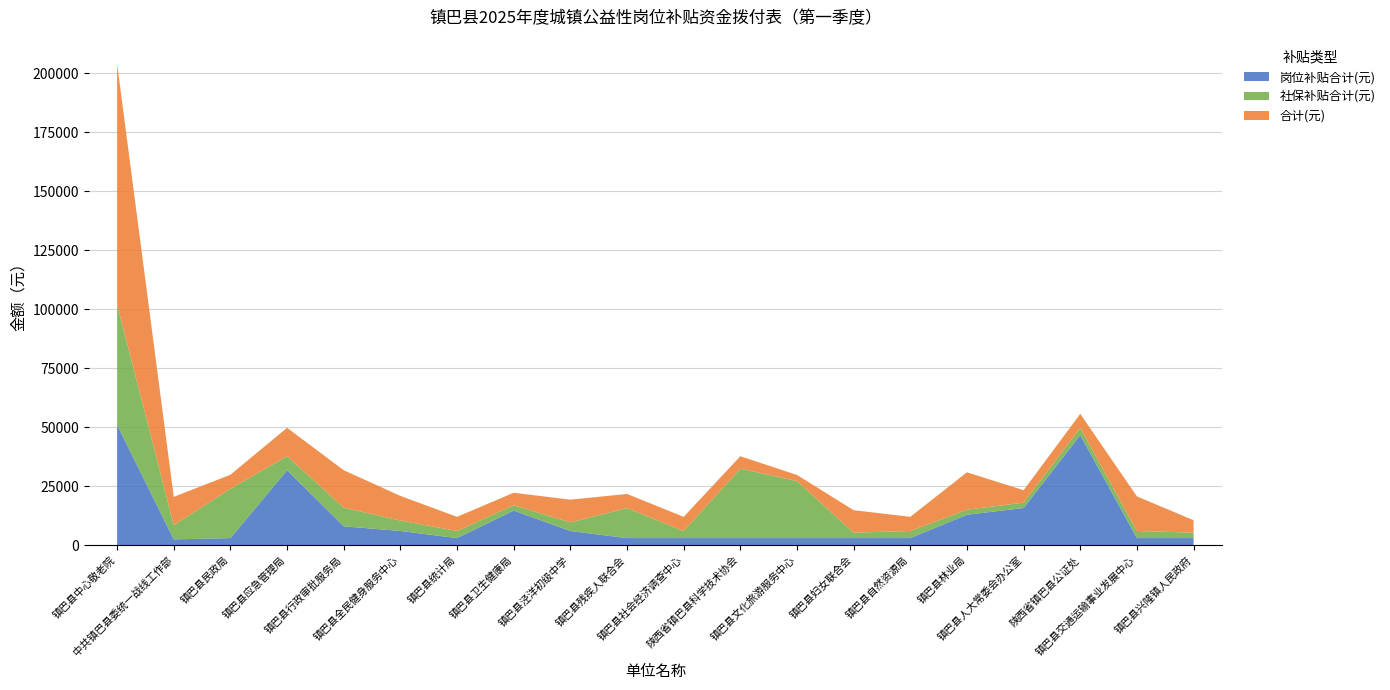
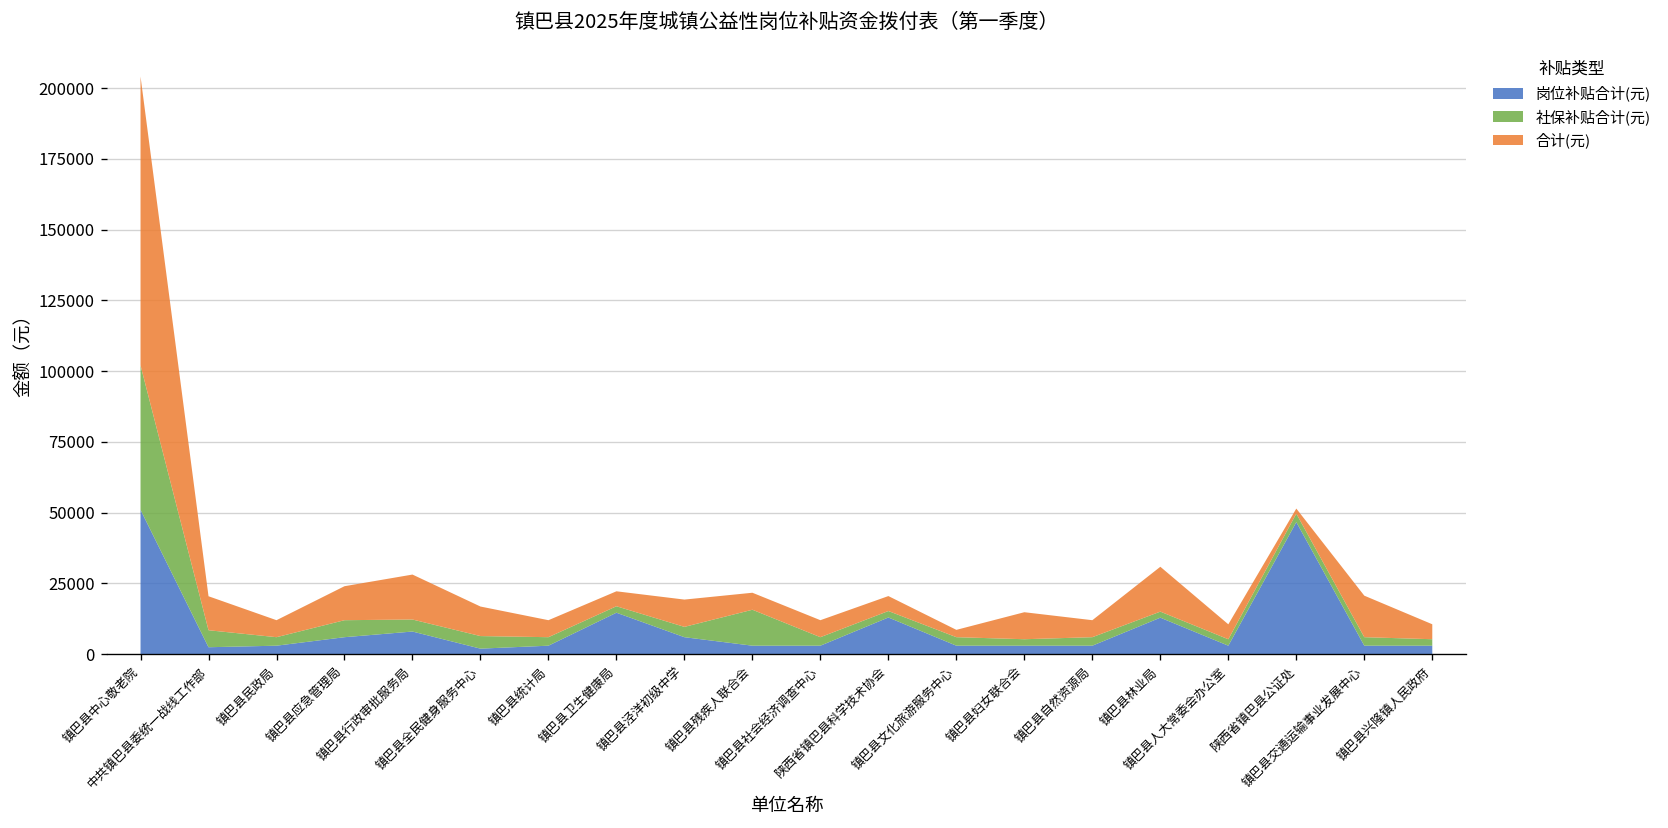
  {
    "岗位补贴合计(元)": {
      "镇巴县中心敬老院": 51000,
      "中共镇巴县委统一战线工作部": 2000,
      "镇巴县民政局": 3000,
-     "镇巴县应急管理局": 32000,
+     "镇巴县应急管理局": 6000,
      "镇巴县行政审批服务局": 8000,
-     "镇巴县全民健身服务中心": 6000,
+     "镇巴县全民健身服务中心": 2000,
      "镇巴县统计局": 3000,
      "镇巴县卫生健康局": 15000,
      "镇巴县泾洋初级中学": 6000,
      "镇巴县残疾人联合会": 3000,
      "镇巴县社会经济调查中心": 3000,
-     "陕西省镇巴县科学技术协会": 3000,
+     "陕西省镇巴县科学技术协会": 13000,
      "镇巴县文化旅游服务中心": 3000,
      "镇巴县妇女联合会": 3000,
      "镇巴县自然资源局": 3000,
      "镇巴县林业局": 13000,
-     "镇巴县人大常委会办公室": 16000,
+     "镇巴县人大常委会办公室": 3000,
      "陕西省镇巴县公证处": 47000,
      "镇巴县交通运输事业发展中心": 3000,
      "镇巴县兴隆镇人民政府": 3000
    },
    "社保补贴合计(元)": {
      "镇巴县中心敬老院": 51000,
      "中共镇巴县委统一战线工作部": 6000,
-     "镇巴县民政局": 21000,
+     "镇巴县民政局": 3000,
      "镇巴县应急管理局": 6000,
-     "镇巴县行政审批服务局": 8000,
+     "镇巴县行政审批服务局": 4000,
      "镇巴县全民健身服务中心": 4000,
      "镇巴县统计局": 3000,
      "镇巴县卫生健康局": 2000,
      "镇巴县泾洋初级中学": 4000,
      "镇巴县残疾人联合会": 13000,
      "镇巴县社会经济调查中心": 3000,
-     "陕西省镇巴县科学技术协会": 29000,
-     "镇巴县文化旅游服务中心": 24000,
+     "陕西省镇巴县科学技术协会": 2000,
+     "镇巴县文化旅游服务中心": 3000,
      "镇巴县妇女联合会": 2000,
      "镇巴县自然资源局": 3000,
      "镇巴县林业局": 2000,
      "镇巴县人大常委会办公室": 2000,
      "陕西省镇巴县公证处": 3000,
      "镇巴县交通运输事业发展中心": 3000,
      "镇巴县兴隆镇人民政府": 2000
    },
    "合计(元)": {
      "镇巴县中心敬老院": 102000,
      "中共镇巴县委统一战线工作部": 12000,
      "镇巴县民政局": 6000,
      "镇巴县应急管理局": 12000,
      "镇巴县行政审批服务局": 16000,
      "镇巴县全民健身服务中心": 10000,
      "镇巴县统计局": 6000,
      "镇巴县卫生健康局": 5000,
      "镇巴县泾洋初级中学": 10000,
      "镇巴县残疾人联合会": 6000,
      "镇巴县社会经济调查中心": 6000,
      "陕西省镇巴县科学技术协会": 5000,
      "镇巴县文化旅游服务中心": 3000,
      "镇巴县妇女联合会": 10000,
      "镇巴县自然资源局": 6000,
      "镇巴县林业局": 16000,
      "镇巴县人大常委会办公室": 5000,
-     "陕西省镇巴县公证处": 6000,
+     "陕西省镇巴县公证处": 2000,
      "镇巴县交通运输事业发展中心": 15000,
      "镇巴县兴隆镇人民政府": 5000
    }
  }
